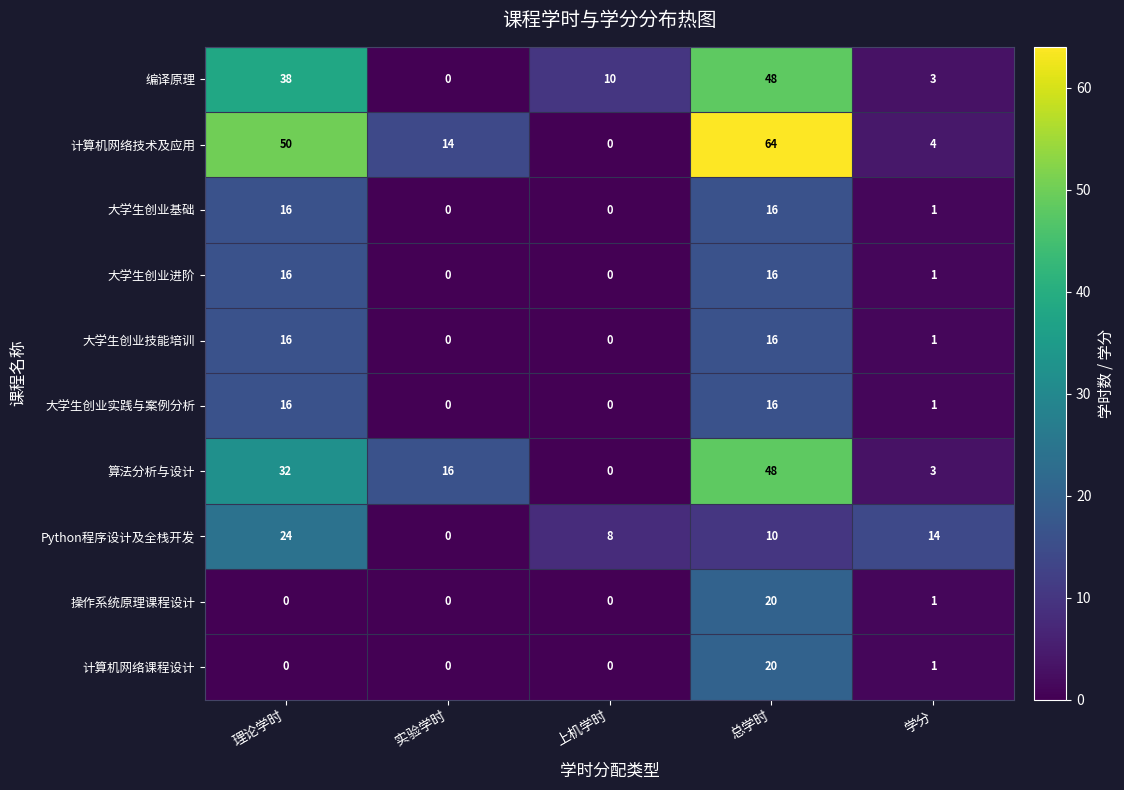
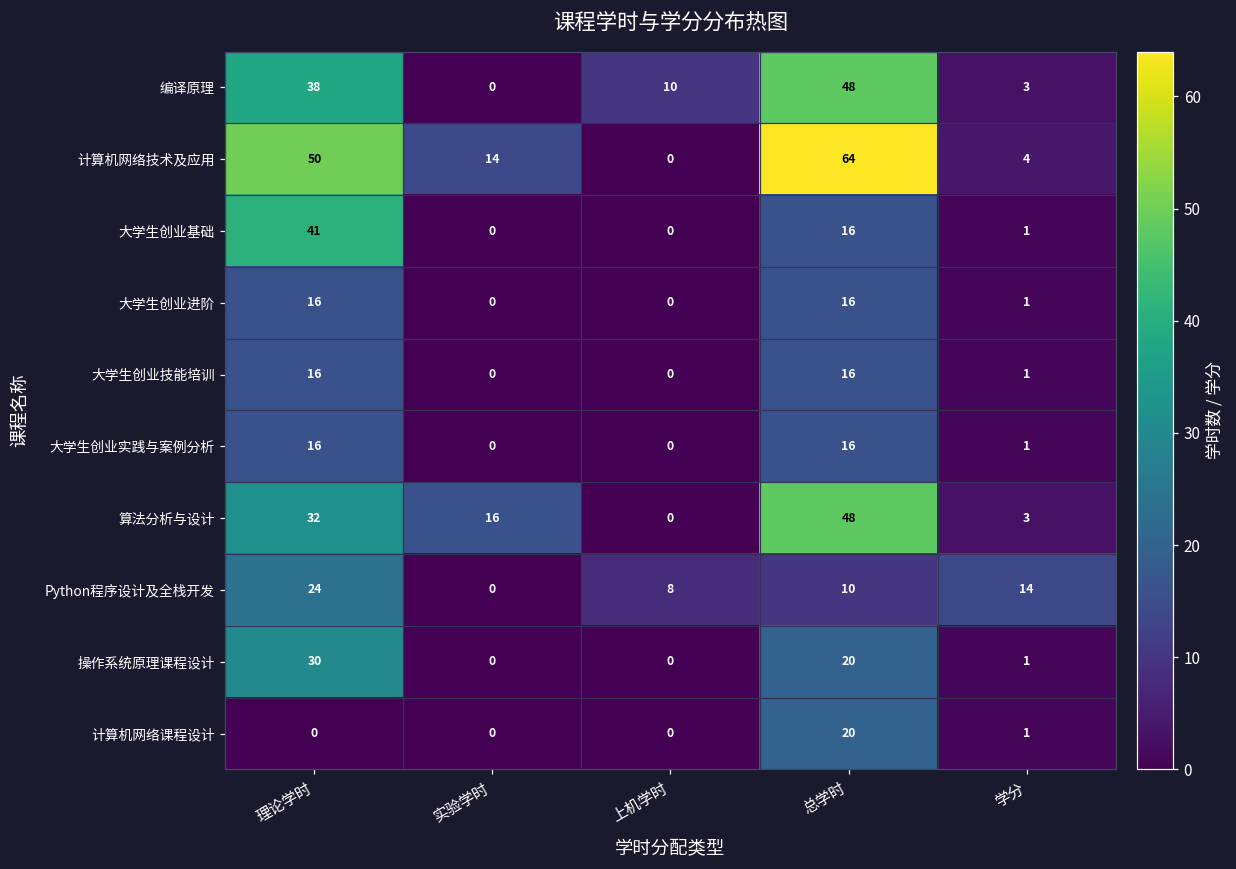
  {
    "编译原理": {
      "理论学时": 38,
      "实验学时": 0,
      "上机学时": 10,
      "总学时": 48,
      "学分": 3
    },
    "计算机网络技术及应用": {
      "理论学时": 50,
      "实验学时": 14,
      "上机学时": 0,
      "总学时": 64,
      "学分": 4
    },
    "大学生创业基础": {
-     "理论学时": 16,
+     "理论学时": 41,
      "实验学时": 0,
      "上机学时": 0,
      "总学时": 16,
      "学分": 1
    },
    "大学生创业进阶": {
      "理论学时": 16,
      "实验学时": 0,
      "上机学时": 0,
      "总学时": 16,
      "学分": 1
    },
    "大学生创业技能培训": {
      "理论学时": 16,
      "实验学时": 0,
      "上机学时": 0,
      "总学时": 16,
      "学分": 1
    },
    "大学生创业实践与案例分析": {
      "理论学时": 16,
      "实验学时": 0,
      "上机学时": 0,
      "总学时": 16,
      "学分": 1
    },
    "算法分析与设计": {
      "理论学时": 32,
      "实验学时": 16,
      "上机学时": 0,
      "总学时": 48,
      "学分": 3
    },
    "Python程序设计及全栈开发": {
      "理论学时": 24,
      "实验学时": 0,
      "上机学时": 8,
      "总学时": 10,
      "学分": 14
    },
    "操作系统原理课程设计": {
-     "理论学时": 0,
+     "理论学时": 30,
      "实验学时": 0,
      "上机学时": 0,
      "总学时": 20,
      "学分": 1
    },
    "计算机网络课程设计": {
      "理论学时": 0,
      "实验学时": 0,
      "上机学时": 0,
      "总学时": 20,
      "学分": 1
    }
  }
